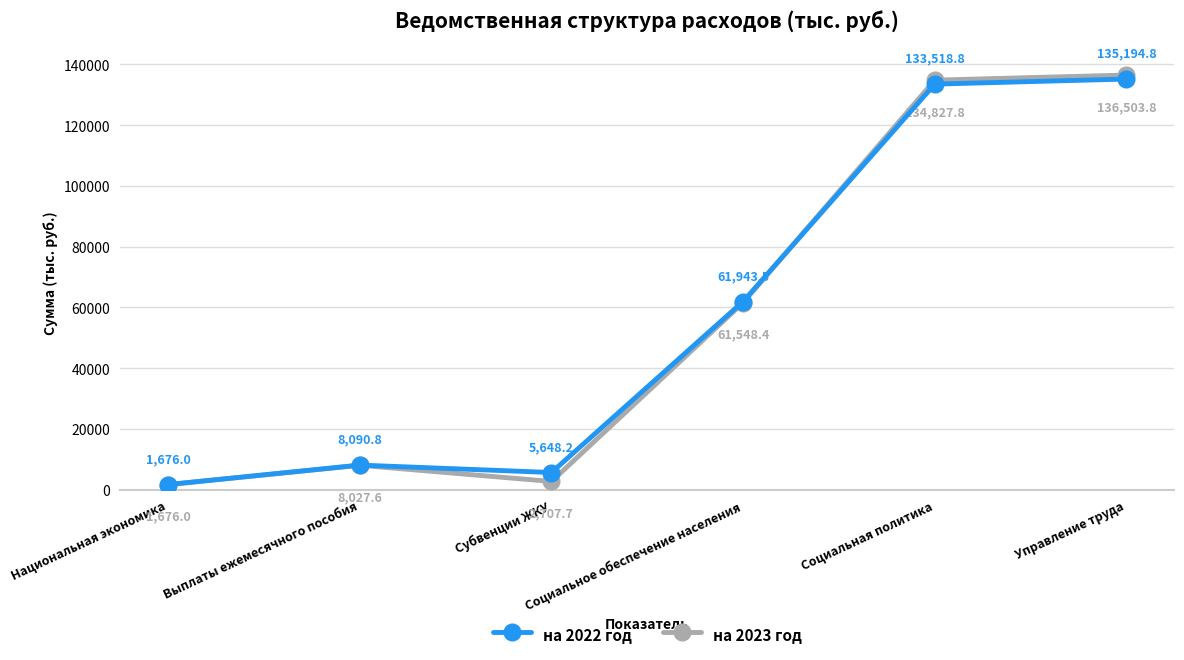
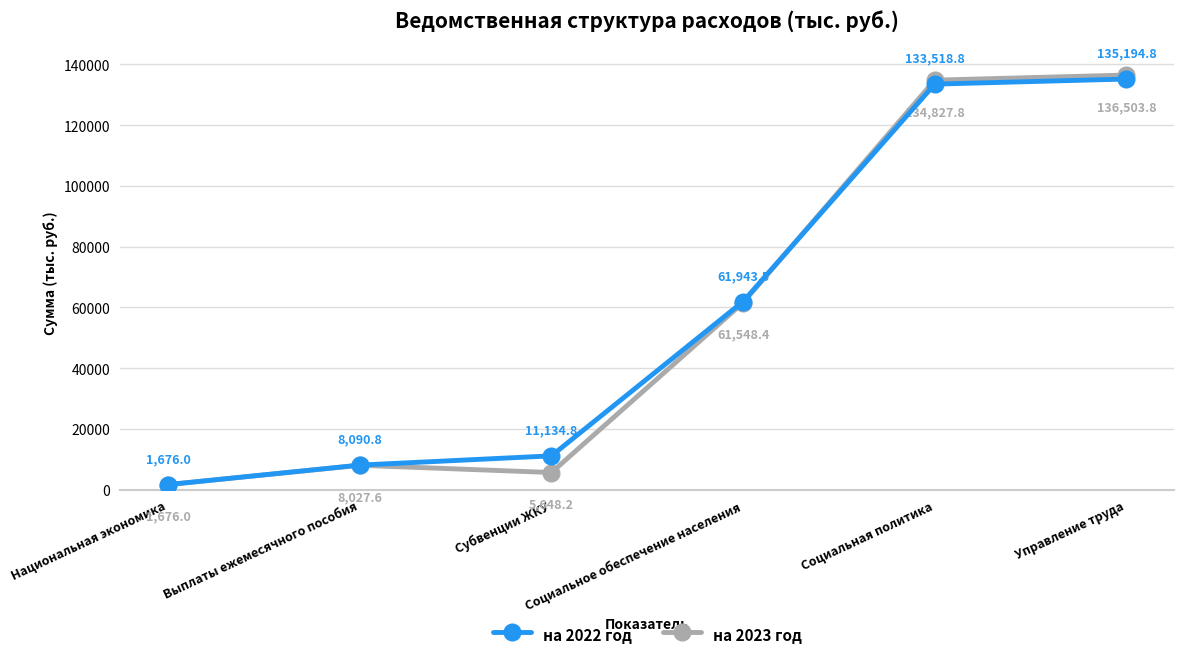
  {
    "на 2022 год": {
-     "Субвенции ЖКУ": "5,648.2",
+     "Субвенции ЖКУ": "11,134.8",
      "Социальная политика": "133,518.8",
      "Управление труда": "135,194.8"
    },
    "на 2023 год": {
-     "Субвенции ЖКУ": "2,707.7",
+     "Субвенции ЖКУ": "5,648.2",
      "Социальная политика": "134,827.8",
      "Управление труда": "136,503.8"
    }
  }
